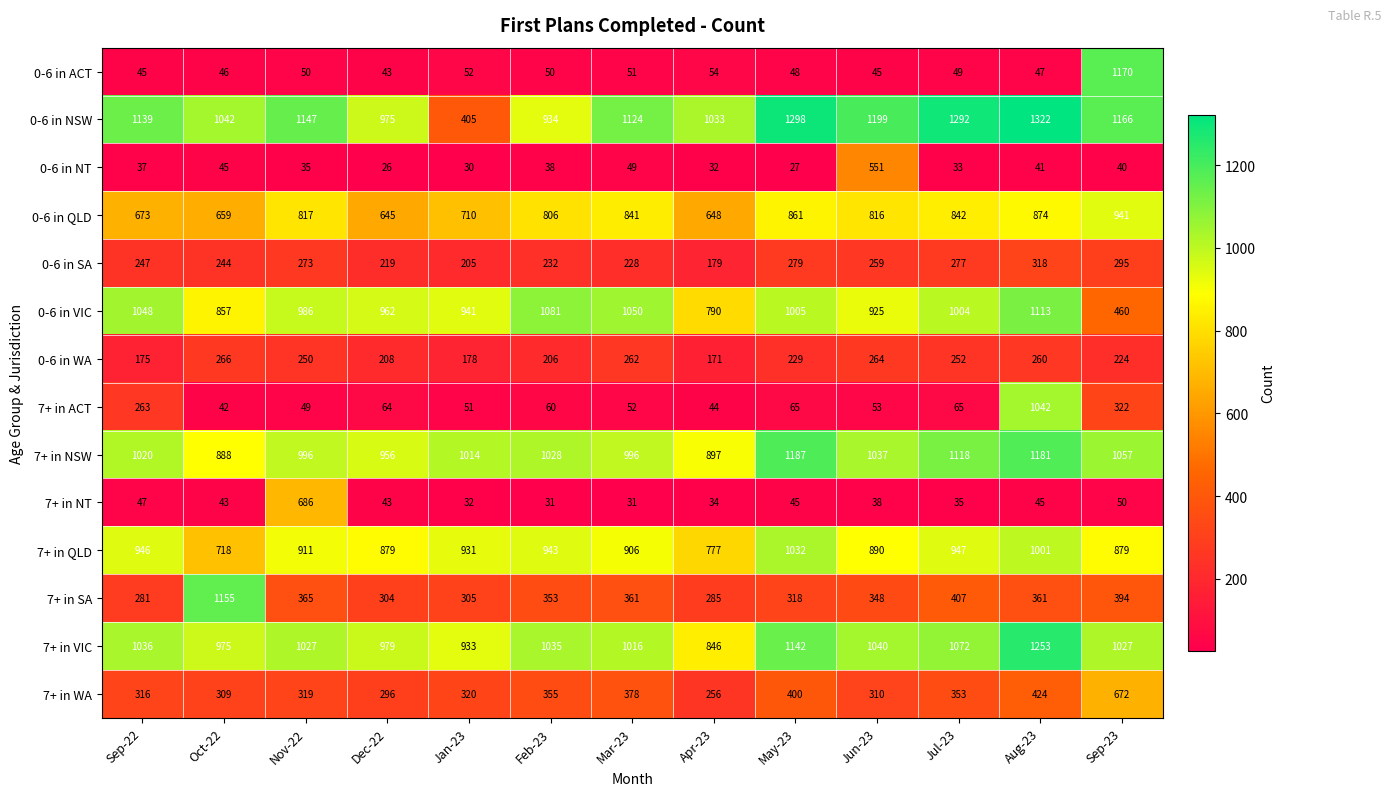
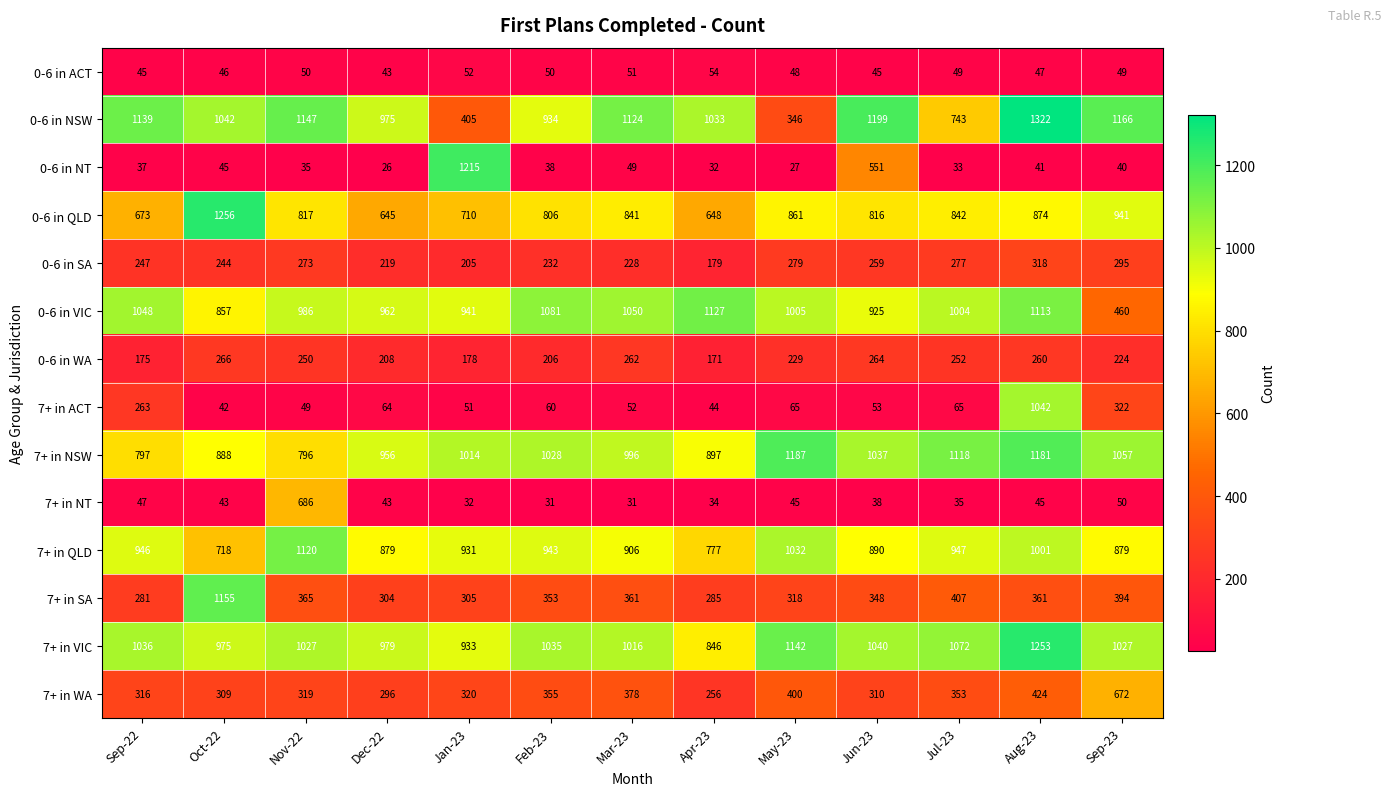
  {
    "0-6 in ACT": {
      "Sep-22": 45,
      "Oct-22": 46,
      "Nov-22": 50,
      "Dec-22": 43,
      "Jan-23": 52,
      "Feb-23": 50,
      "Mar-23": 51,
      "Apr-23": 54,
      "May-23": 48,
      "Jun-23": 45,
      "Jul-23": 49,
      "Aug-23": 47,
-     "Sep-23": 1170
+     "Sep-23": 49
    },
    "0-6 in NSW": {
      "Sep-22": 1139,
      "Oct-22": 1042,
      "Nov-22": 1147,
      "Dec-22": 975,
      "Jan-23": 405,
      "Feb-23": 934,
      "Mar-23": 1124,
      "Apr-23": 1033,
-     "May-23": 1298,
+     "May-23": 346,
      "Jun-23": 1199,
-     "Jul-23": 1292,
+     "Jul-23": 743,
      "Aug-23": 1322,
      "Sep-23": 1166
    },
    "0-6 in NT": {
      "Sep-22": 37,
      "Oct-22": 45,
      "Nov-22": 35,
      "Dec-22": 26,
-     "Jan-23": 30,
+     "Jan-23": 1215,
      "Feb-23": 38,
      "Mar-23": 49,
      "Apr-23": 32,
      "May-23": 27,
      "Jun-23": 551,
      "Jul-23": 33,
      "Aug-23": 41,
      "Sep-23": 40
    },
    "0-6 in QLD": {
      "Sep-22": 673,
-     "Oct-22": 659,
+     "Oct-22": 1256,
      "Nov-22": 817,
      "Dec-22": 645,
      "Jan-23": 710,
      "Feb-23": 806,
      "Mar-23": 841,
      "Apr-23": 648,
      "May-23": 861,
      "Jun-23": 816,
      "Jul-23": 842,
      "Aug-23": 874,
      "Sep-23": 941
    },
    "0-6 in SA": {
      "Sep-22": 247,
      "Oct-22": 244,
      "Nov-22": 273,
      "Dec-22": 219,
      "Jan-23": 205,
      "Feb-23": 232,
      "Mar-23": 228,
      "Apr-23": 179,
      "May-23": 279,
      "Jun-23": 259,
      "Jul-23": 277,
      "Aug-23": 318,
      "Sep-23": 295
    },
    "0-6 in VIC": {
      "Sep-22": 1048,
      "Oct-22": 857,
      "Nov-22": 986,
      "Dec-22": 962,
      "Jan-23": 941,
      "Feb-23": 1081,
      "Mar-23": 1050,
-     "Apr-23": 790,
+     "Apr-23": 1127,
      "May-23": 1005,
      "Jun-23": 925,
      "Jul-23": 1004,
      "Aug-23": 1113,
      "Sep-23": 460
    },
    "0-6 in WA": {
      "Sep-22": 175,
      "Oct-22": 266,
      "Nov-22": 250,
      "Dec-22": 208,
      "Jan-23": 178,
      "Feb-23": 206,
      "Mar-23": 262,
      "Apr-23": 171,
      "May-23": 229,
      "Jun-23": 264,
      "Jul-23": 252,
      "Aug-23": 260,
      "Sep-23": 224
    },
    "7+ in ACT": {
      "Sep-22": 263,
      "Oct-22": 42,
      "Nov-22": 49,
      "Dec-22": 64,
      "Jan-23": 51,
      "Feb-23": 60,
      "Mar-23": 52,
      "Apr-23": 44,
      "May-23": 65,
      "Jun-23": 53,
      "Jul-23": 65,
      "Aug-23": 1042,
      "Sep-23": 322
    },
    "7+ in NSW": {
-     "Sep-22": 1020,
+     "Sep-22": 797,
      "Oct-22": 888,
-     "Nov-22": 996,
+     "Nov-22": 796,
      "Dec-22": 956,
      "Jan-23": 1014,
      "Feb-23": 1028,
      "Mar-23": 996,
      "Apr-23": 897,
      "May-23": 1187,
      "Jun-23": 1037,
      "Jul-23": 1118,
      "Aug-23": 1181,
      "Sep-23": 1057
    },
    "7+ in NT": {
      "Sep-22": 47,
      "Oct-22": 43,
      "Nov-22": 686,
      "Dec-22": 43,
      "Jan-23": 32,
      "Feb-23": 31,
      "Mar-23": 31,
      "Apr-23": 34,
      "May-23": 45,
      "Jun-23": 38,
      "Jul-23": 35,
      "Aug-23": 45,
      "Sep-23": 50
    },
    "7+ in QLD": {
      "Sep-22": 946,
      "Oct-22": 718,
-     "Nov-22": 911,
+     "Nov-22": 1120,
      "Dec-22": 879,
      "Jan-23": 931,
      "Feb-23": 943,
      "Mar-23": 906,
      "Apr-23": 777,
      "May-23": 1032,
      "Jun-23": 890,
      "Jul-23": 947,
      "Aug-23": 1001,
      "Sep-23": 879
    },
    "7+ in SA": {
      "Sep-22": 281,
      "Oct-22": 1155,
      "Nov-22": 365,
      "Dec-22": 304,
      "Jan-23": 305,
      "Feb-23": 353,
      "Mar-23": 361,
      "Apr-23": 285,
      "May-23": 318,
      "Jun-23": 348,
      "Jul-23": 407,
      "Aug-23": 361,
      "Sep-23": 394
    },
    "7+ in VIC": {
      "Sep-22": 1036,
      "Oct-22": 975,
      "Nov-22": 1027,
      "Dec-22": 979,
      "Jan-23": 933,
      "Feb-23": 1035,
      "Mar-23": 1016,
      "Apr-23": 846,
      "May-23": 1142,
      "Jun-23": 1040,
      "Jul-23": 1072,
      "Aug-23": 1253,
      "Sep-23": 1027
    },
    "7+ in WA": {
      "Sep-22": 316,
      "Oct-22": 309,
      "Nov-22": 319,
      "Dec-22": 296,
      "Jan-23": 320,
      "Feb-23": 355,
      "Mar-23": 378,
      "Apr-23": 256,
      "May-23": 400,
      "Jun-23": 310,
      "Jul-23": 353,
      "Aug-23": 424,
      "Sep-23": 672
    }
  }
